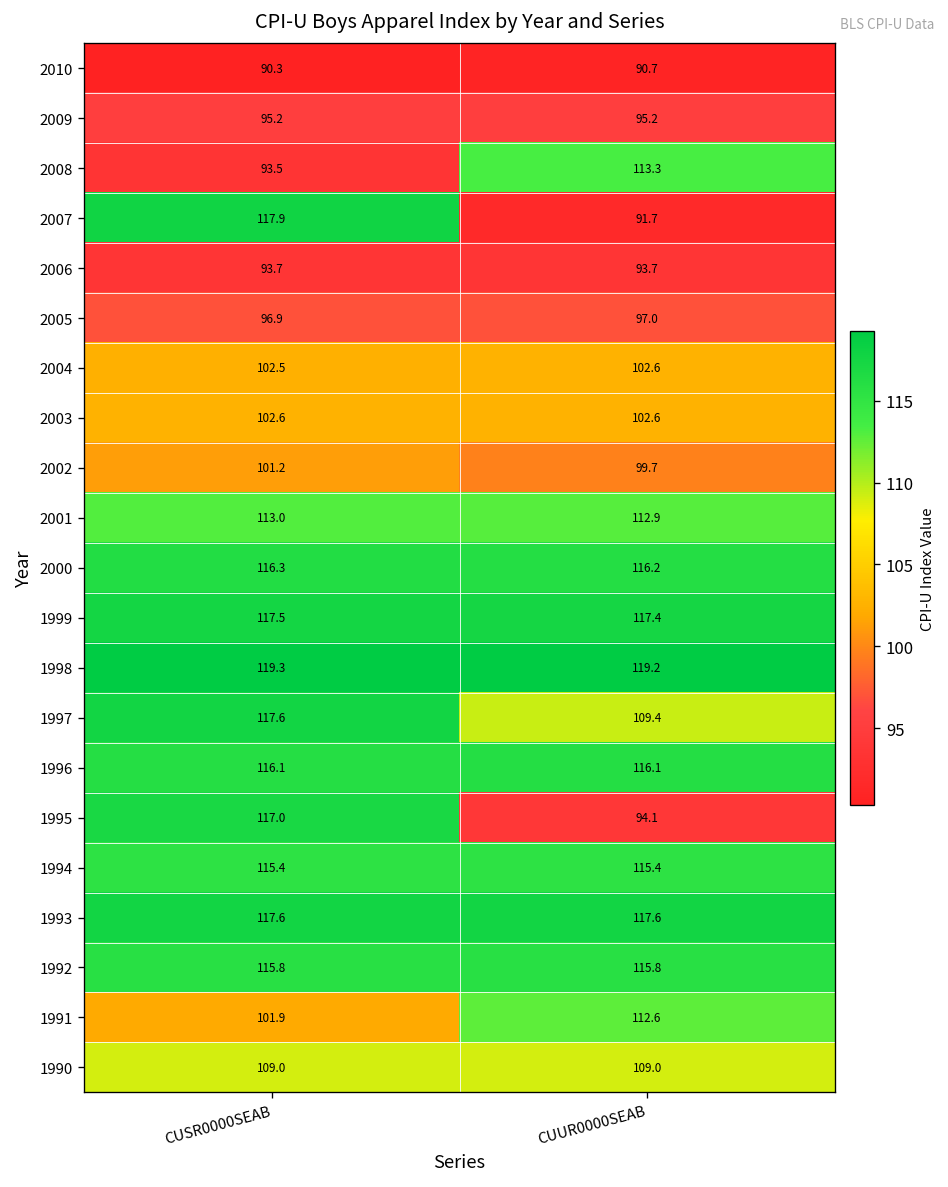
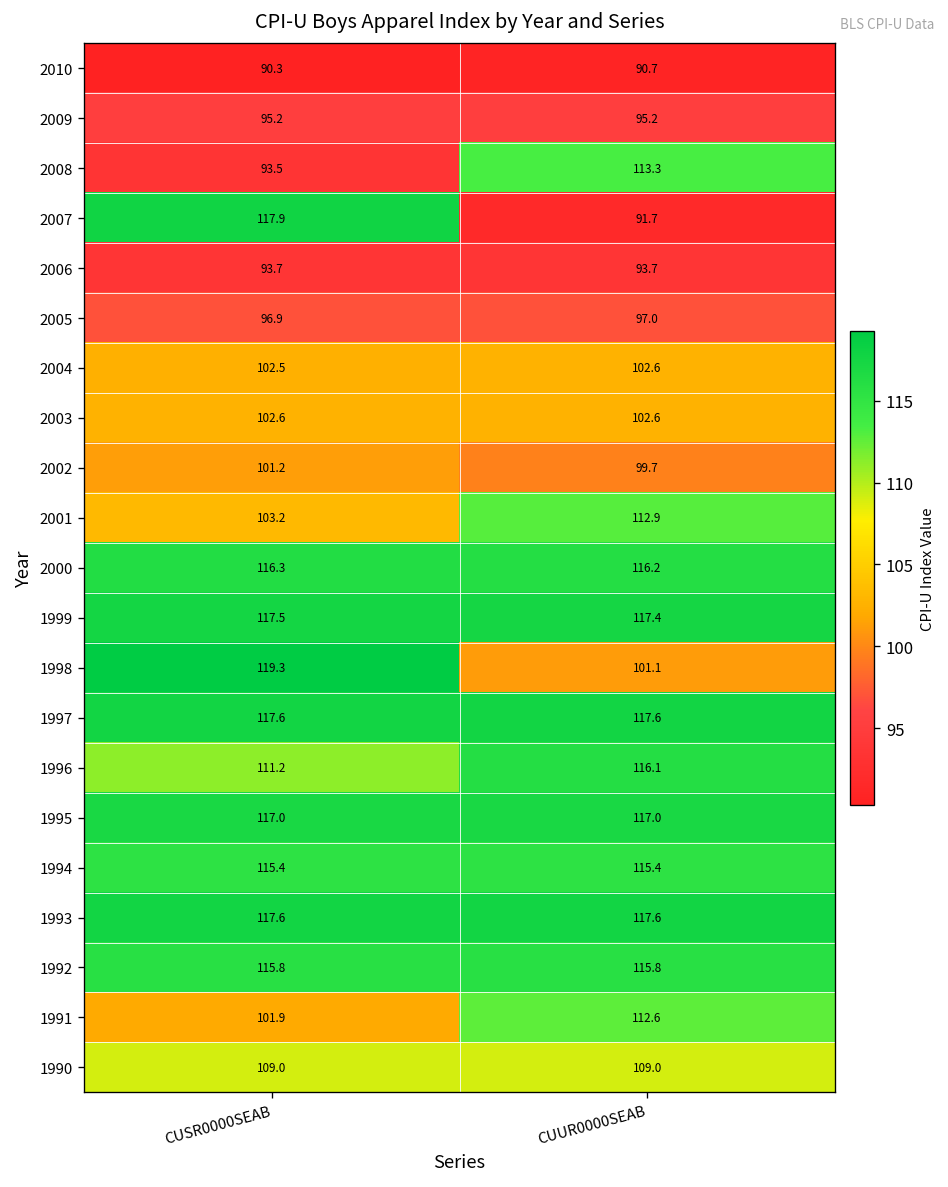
  {
    "2010": {
      "CUSR0000SEAB": 90.3,
      "CUUR0000SEAB": 90.7
    },
    "2009": {
      "CUSR0000SEAB": 95.2,
      "CUUR0000SEAB": 95.2
    },
    "2008": {
      "CUSR0000SEAB": 93.5,
      "CUUR0000SEAB": 113.3
    },
    "2007": {
      "CUSR0000SEAB": 117.9,
      "CUUR0000SEAB": 91.7
    },
    "2006": {
      "CUSR0000SEAB": 93.7,
      "CUUR0000SEAB": 93.7
    },
    "2005": {
      "CUSR0000SEAB": 96.9,
      "CUUR0000SEAB": 97.0
    },
    "2004": {
      "CUSR0000SEAB": 102.5,
      "CUUR0000SEAB": 102.6
    },
    "2003": {
      "CUSR0000SEAB": 102.6,
      "CUUR0000SEAB": 102.6
    },
    "2002": {
      "CUSR0000SEAB": 101.2,
      "CUUR0000SEAB": 99.7
    },
    "2001": {
-     "CUSR0000SEAB": 113.0,
+     "CUSR0000SEAB": 103.2,
      "CUUR0000SEAB": 112.9
    },
    "2000": {
      "CUSR0000SEAB": 116.3,
      "CUUR0000SEAB": 116.2
    },
    "1999": {
      "CUSR0000SEAB": 117.5,
      "CUUR0000SEAB": 117.4
    },
    "1998": {
      "CUSR0000SEAB": 119.3,
-     "CUUR0000SEAB": 119.2
+     "CUUR0000SEAB": 101.1
    },
    "1997": {
      "CUSR0000SEAB": 117.6,
-     "CUUR0000SEAB": 109.4
+     "CUUR0000SEAB": 117.6
    },
    "1996": {
-     "CUSR0000SEAB": 116.1,
+     "CUSR0000SEAB": 111.2,
      "CUUR0000SEAB": 116.1
    },
    "1995": {
      "CUSR0000SEAB": 117.0,
-     "CUUR0000SEAB": 94.1
+     "CUUR0000SEAB": 117.0
    },
    "1994": {
      "CUSR0000SEAB": 115.4,
      "CUUR0000SEAB": 115.4
    },
    "1993": {
      "CUSR0000SEAB": 117.6,
      "CUUR0000SEAB": 117.6
    },
    "1992": {
      "CUSR0000SEAB": 115.8,
      "CUUR0000SEAB": 115.8
    },
    "1991": {
      "CUSR0000SEAB": 101.9,
      "CUUR0000SEAB": 112.6
    },
    "1990": {
      "CUSR0000SEAB": 109.0,
      "CUUR0000SEAB": 109.0
    }
  }
